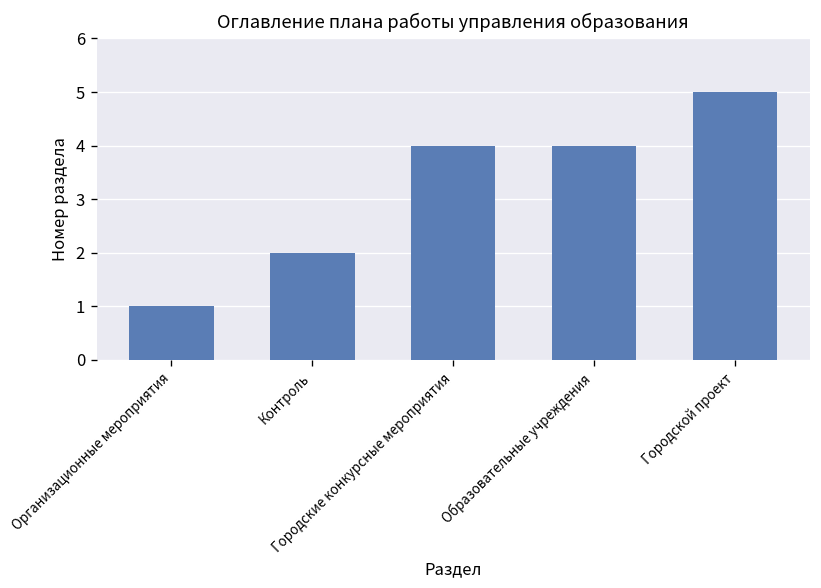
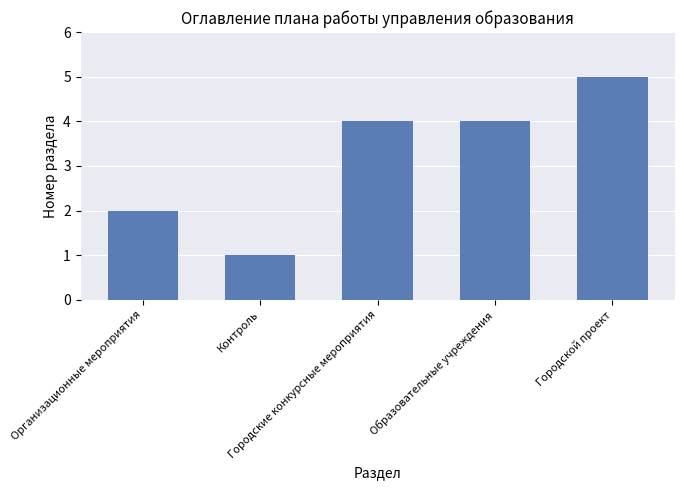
  {
-   "Организационные мероприятия": 1,
-   "Контроль": 2,
+   "Организационные мероприятия": 2,
+   "Контроль": 1,
    "Городские конкурсные мероприятия": 4,
    "Образовательные учреждения": 4,
    "Городской проект": 5
  }
